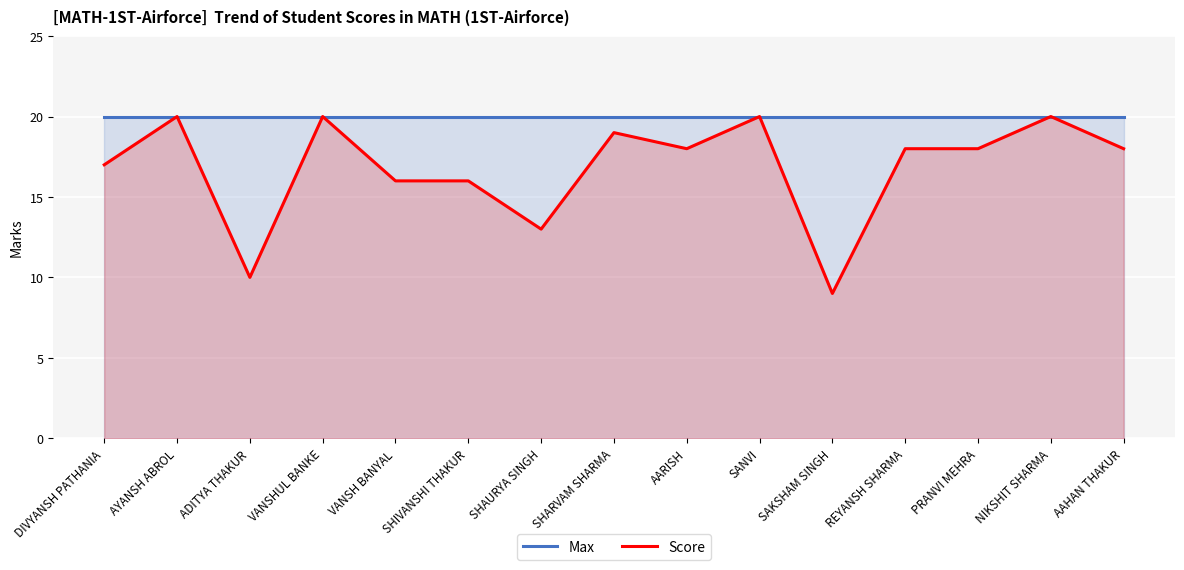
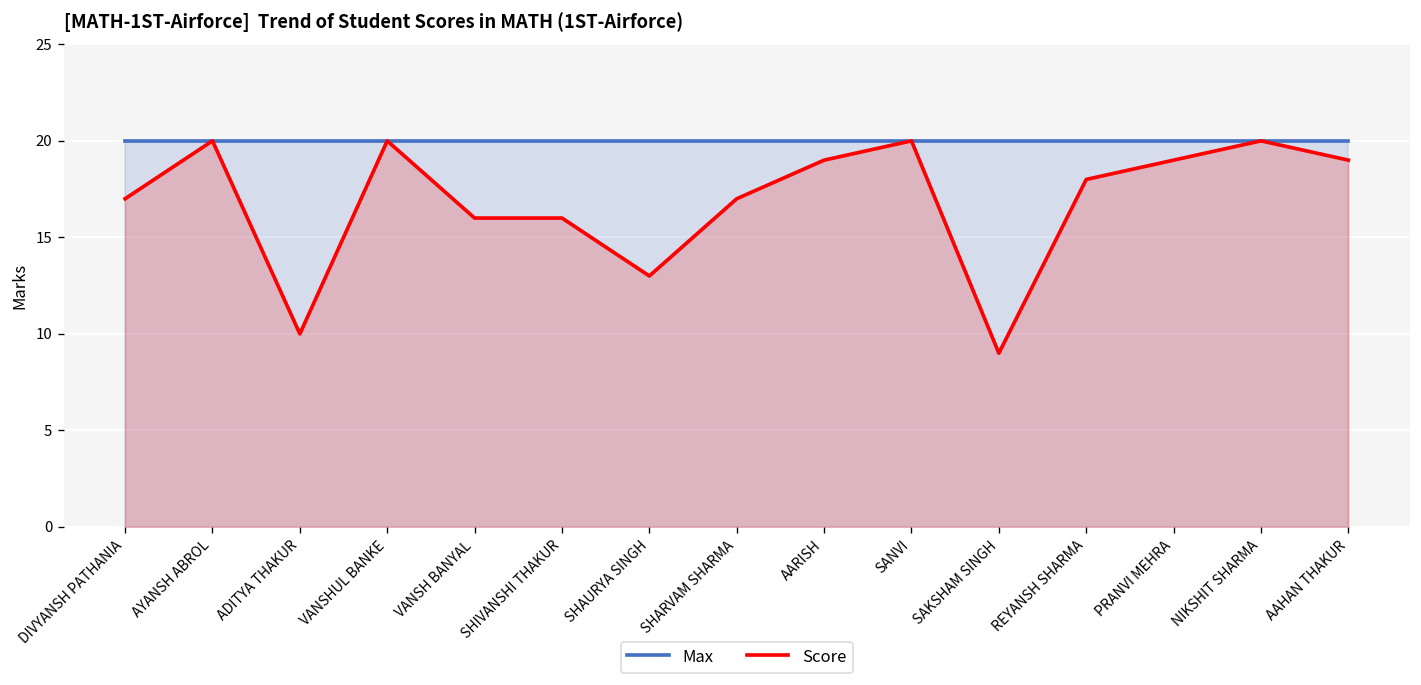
  {
    "Max": {
      "DIVYANSH PATHANIA": 20,
      "ADITYA THAKUR": 20,
      "VANSH BANYAL": 20,
      "SHIVANSHI THAKUR": 20,
      "SHAURYA SINGH": 20,
      "SHARVAM SHARMA": 20,
      "AARISH": 20,
      "SAKSHAM SINGH": 20,
      "REYANSH SHARMA": 20,
      "PRANVI MEHRA": 20,
      "AAHAN THAKUR": 20
    },
    "Score": {
      "DIVYANSH PATHANIA": 17,
      "ADITYA THAKUR": 10,
      "VANSH BANYAL": 16,
      "SHIVANSHI THAKUR": 16,
      "SHAURYA SINGH": 13,
-     "SHARVAM SHARMA": 19,
-     "AARISH": 18,
+     "SHARVAM SHARMA": 17,
+     "AARISH": 19,
      "SAKSHAM SINGH": 9,
      "REYANSH SHARMA": 18,
-     "PRANVI MEHRA": 18,
-     "AAHAN THAKUR": 18
+     "PRANVI MEHRA": 19,
+     "AAHAN THAKUR": 19
    }
  }
